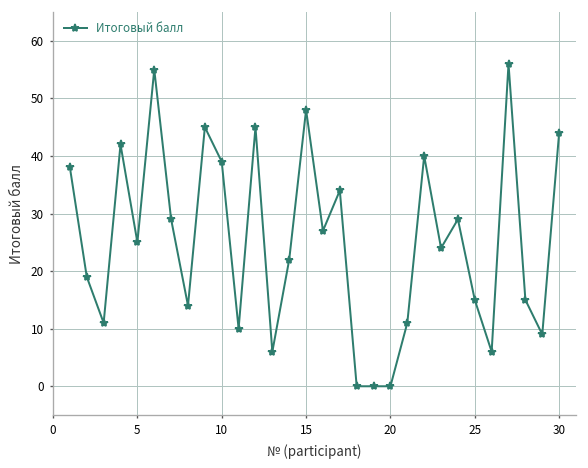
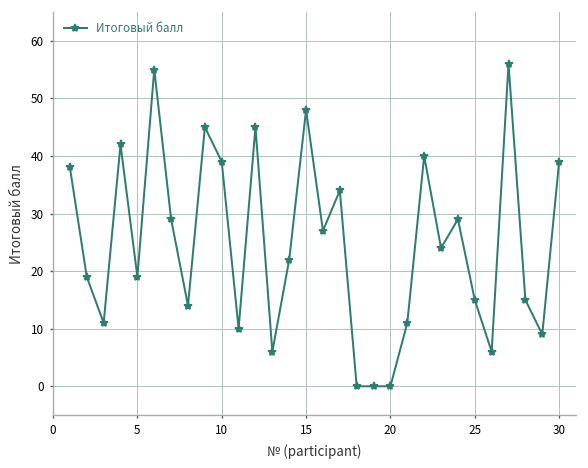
  {
-   "5": 25,
+   "5": 19,
    "10": 39,
    "15": 48,
    "20": 0,
    "25": 15,
-   "30": 44
+   "30": 39
  }
